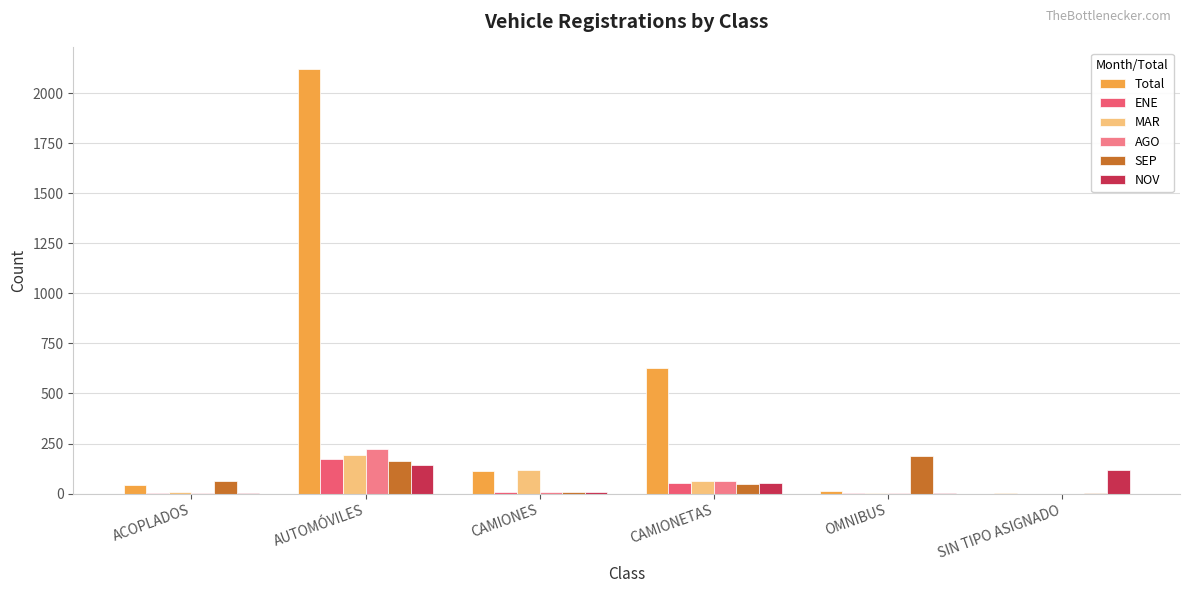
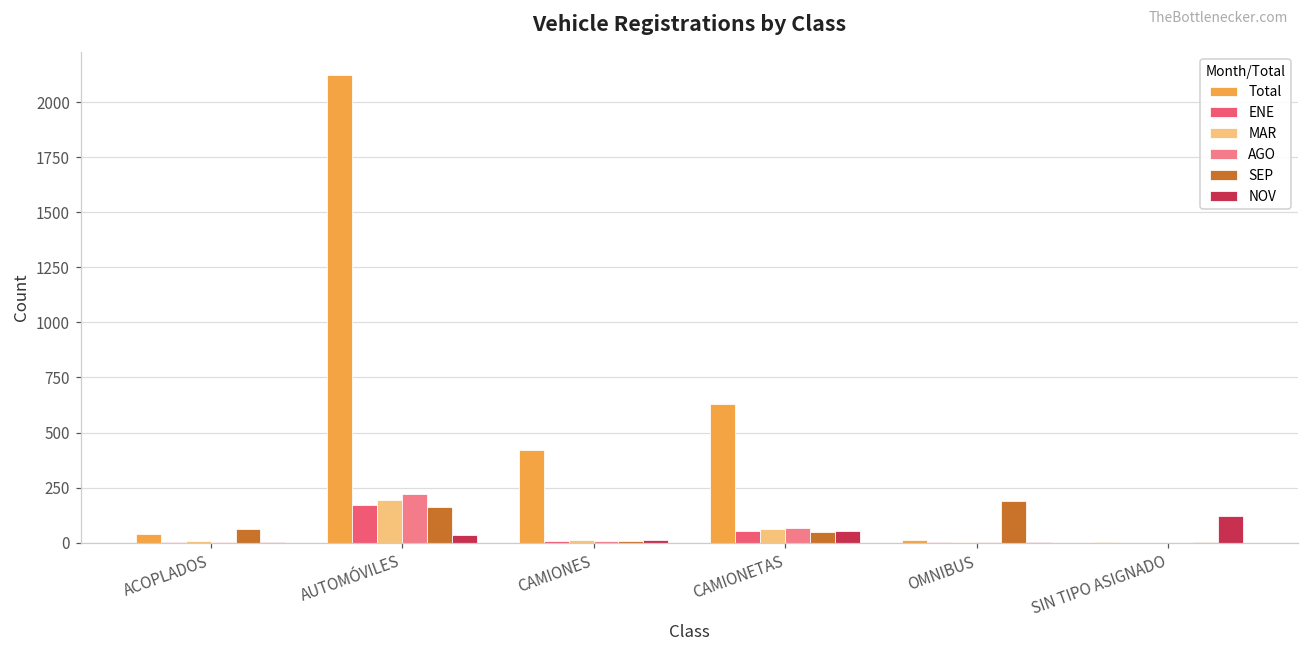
  {
    "Total": {
      "ACOPLADOS": 40,
      "AUTOMÓVILES": 2120,
-     "CAMIONES": 120,
+     "CAMIONES": 420,
      "CAMIONETAS": 630
    },
    "MAR": {
      "AUTOMÓVILES": 190,
-     "CAMIONES": 120,
+     "CAMIONES": 10,
      "CAMIONETAS": 60,
      "SIN TIPO ASIGNADO": 0
    },
    "SEP": {
      "ACOPLADOS": 60,
      "AUTOMÓVILES": 160,
      "CAMIONETAS": 50,
      "OMNIBUS": 190
    },
    "NOV": {
-     "AUTOMÓVILES": 150,
+     "AUTOMÓVILES": 30,
      "CAMIONETAS": 60,
      "SIN TIPO ASIGNADO": 120
    }
  }
